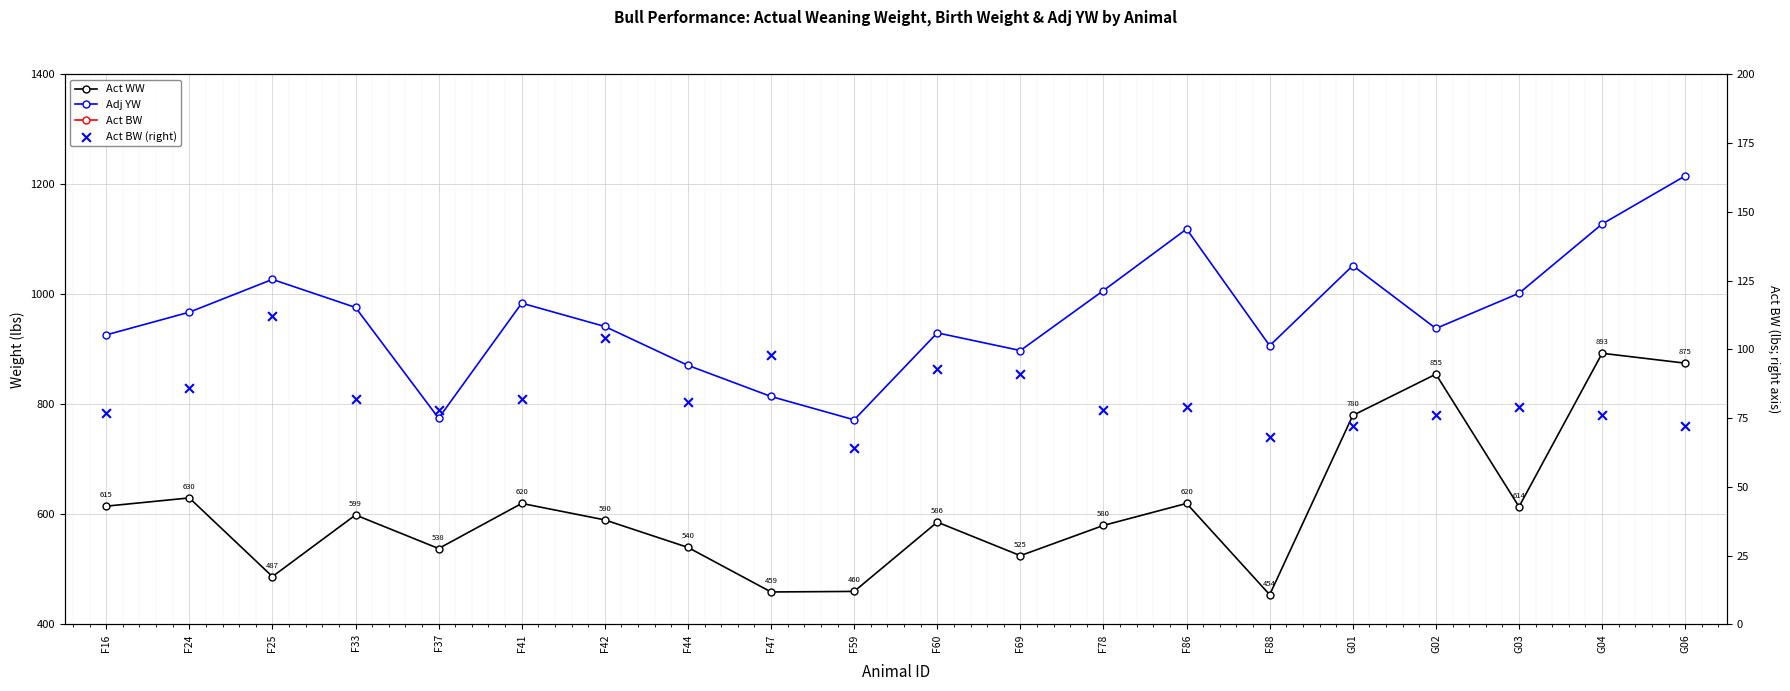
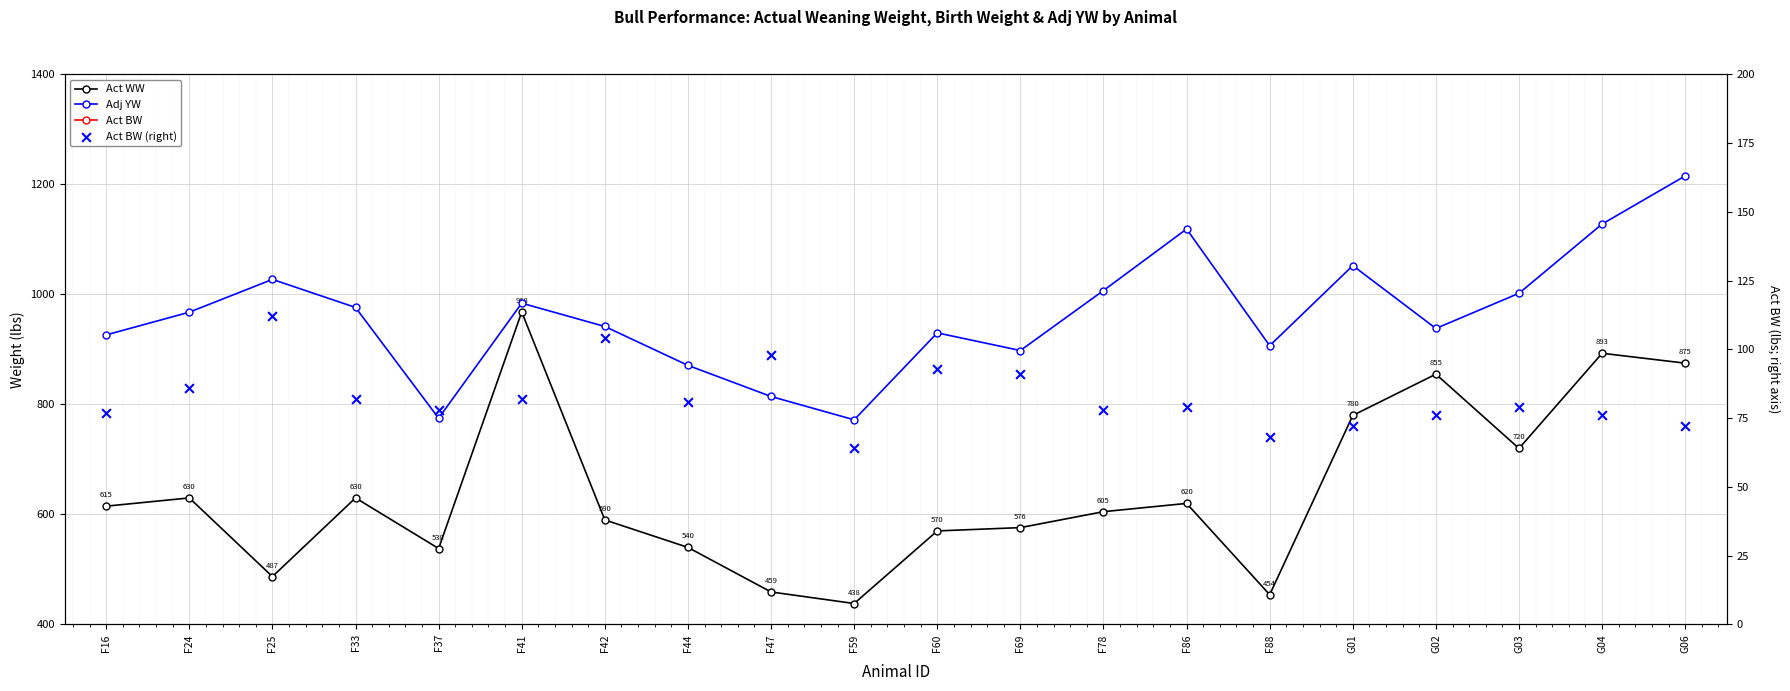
  {
    "Act WW": {
      "F16": 615,
      "F24": 630,
      "F25": 487,
-     "F33": 599,
+     "F33": 630,
      "F37": 538,
-     "F41": 620,
+     "F41": 968,
      "F42": 590,
      "F44": 540,
      "F47": 459,
-     "F59": 460,
-     "F60": 586,
-     "F69": 525,
-     "F78": 580,
+     "F59": 438,
+     "F60": 570,
+     "F69": 576,
+     "F78": 605,
      "F86": 620,
      "F88": 454,
      "G01": 780,
      "G02": 855,
-     "G03": 614,
+     "G03": 720,
      "G04": 893,
      "G06": 875
    }
  }
